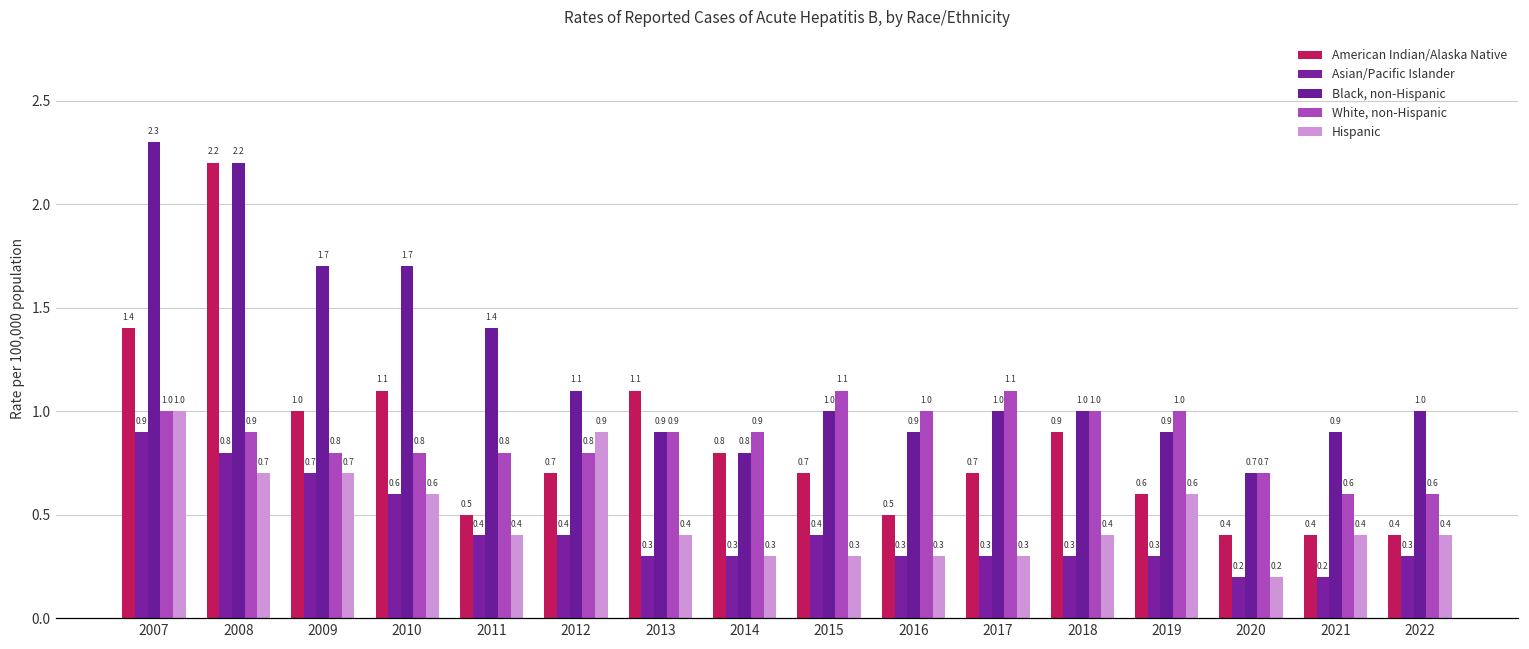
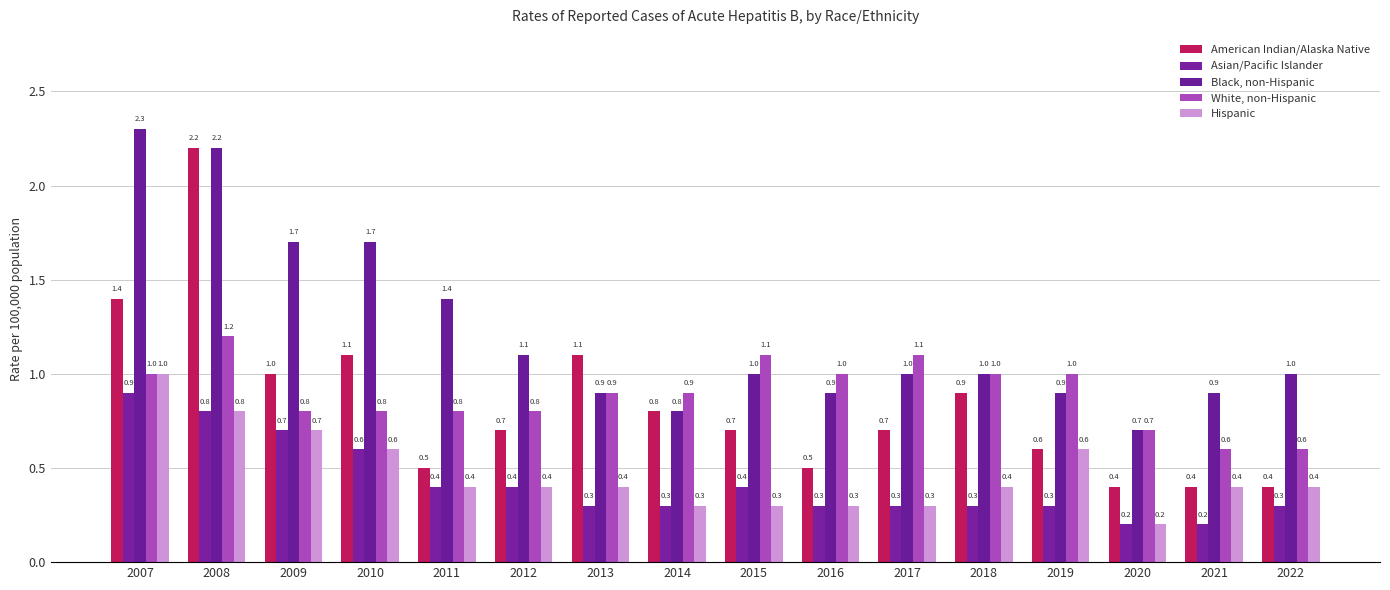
  {
    "American Indian/Alaska Native": {
      "2007": 1.4,
      "2008": 2.2,
      "2009": 1.0,
      "2010": 1.1,
      "2011": 0.5,
      "2012": 0.7,
      "2013": 1.1,
      "2014": 0.8,
      "2015": 0.7,
      "2016": 0.5,
      "2017": 0.7,
      "2018": 0.9,
      "2019": 0.6,
      "2020": 0.4,
      "2021": 0.4,
      "2022": 0.4
    },
    "White, non-Hispanic": {
      "2007": 1.0,
-     "2008": 0.9,
+     "2008": 1.2,
      "2009": 0.8,
      "2010": 0.8,
      "2011": 0.8,
      "2012": 0.8,
      "2013": 0.9,
      "2014": 0.9,
      "2015": 1.1,
      "2016": 1.0,
      "2017": 1.1,
      "2018": 1.0,
      "2019": 1.0,
      "2020": 0.7,
      "2021": 0.6,
      "2022": 0.6
    },
    "Hispanic": {
      "2007": 1.0,
-     "2008": 0.7,
+     "2008": 0.8,
      "2009": 0.7,
      "2010": 0.6,
      "2011": 0.4,
-     "2012": 0.9,
+     "2012": 0.4,
      "2013": 0.4,
      "2014": 0.3,
      "2015": 0.3,
      "2016": 0.3,
      "2017": 0.3,
      "2018": 0.4,
      "2019": 0.6,
      "2020": 0.2,
      "2021": 0.4,
      "2022": 0.4
    }
  }
